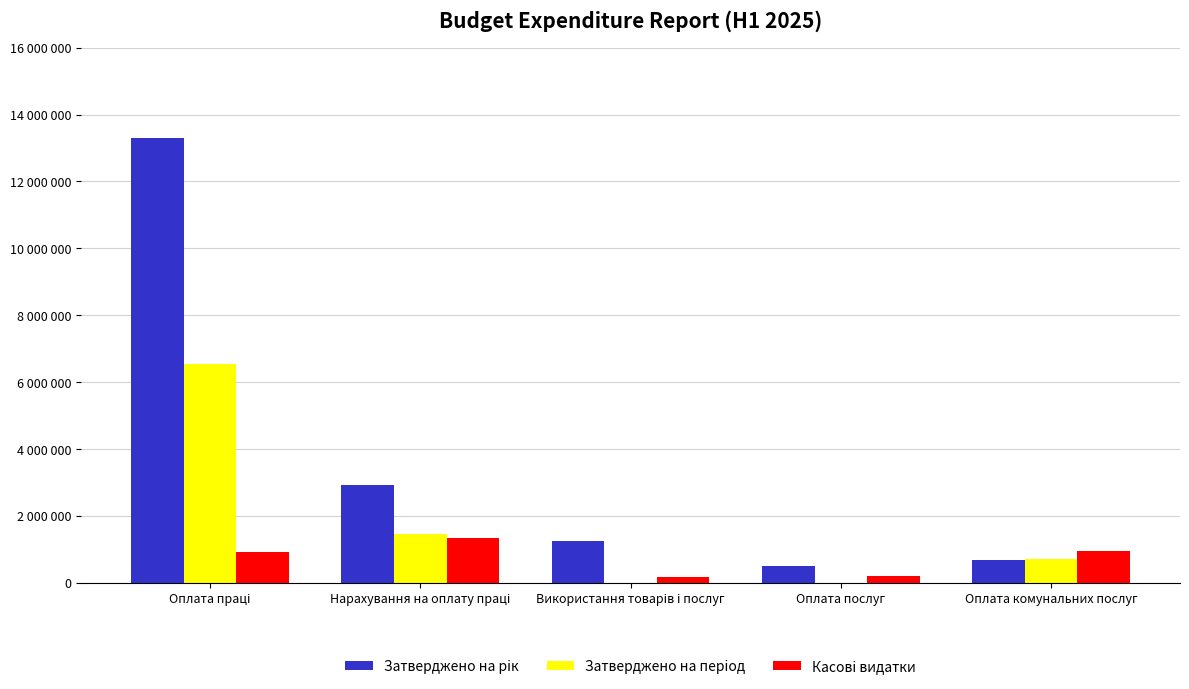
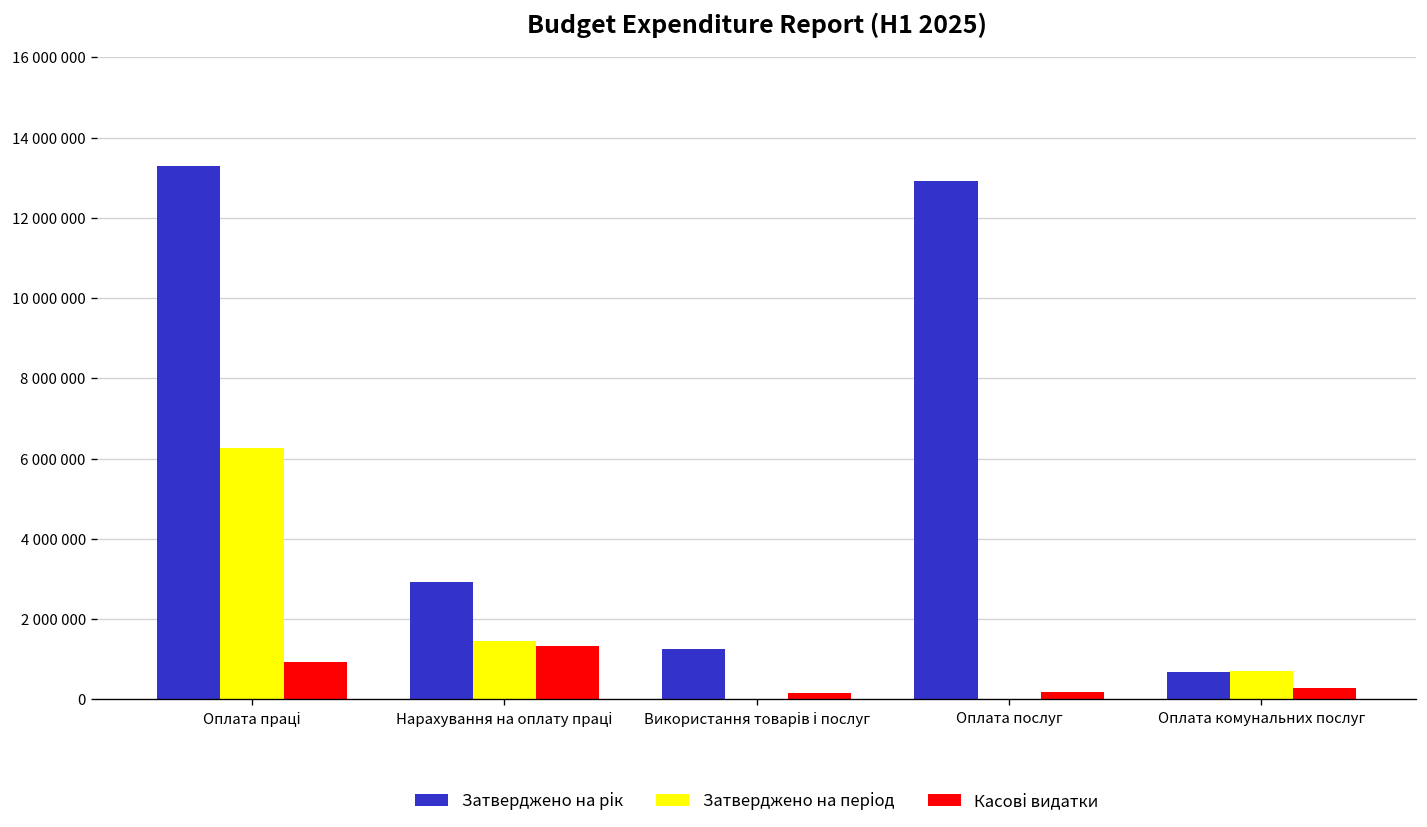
  {
    "Затверджено на рік": {
      "Оплата праці": 13300000,
      "Нарахування на оплату праці": 2900000,
      "Використання товарів і послуг": 1300000,
-     "Оплата послуг": 500000,
+     "Оплата послуг": 12900000,
      "Оплата комунальних послуг": 700000
    },
    "Затверджено на період": {
-     "Оплата праці": 6500000,
+     "Оплата праці": 6300000,
      "Нарахування на оплату праці": 1500000,
      "Використання товарів і послуг": 0,
      "Оплата послуг": 0,
      "Оплата комунальних послуг": 700000
    },
    "Касові видатки": {
      "Оплата праці": 900000,
      "Нарахування на оплату праці": 1300000,
      "Використання товарів і послуг": 200000,
      "Оплата послуг": 200000,
-     "Оплата комунальних послуг": 900000
+     "Оплата комунальних послуг": 300000
    }
  }
